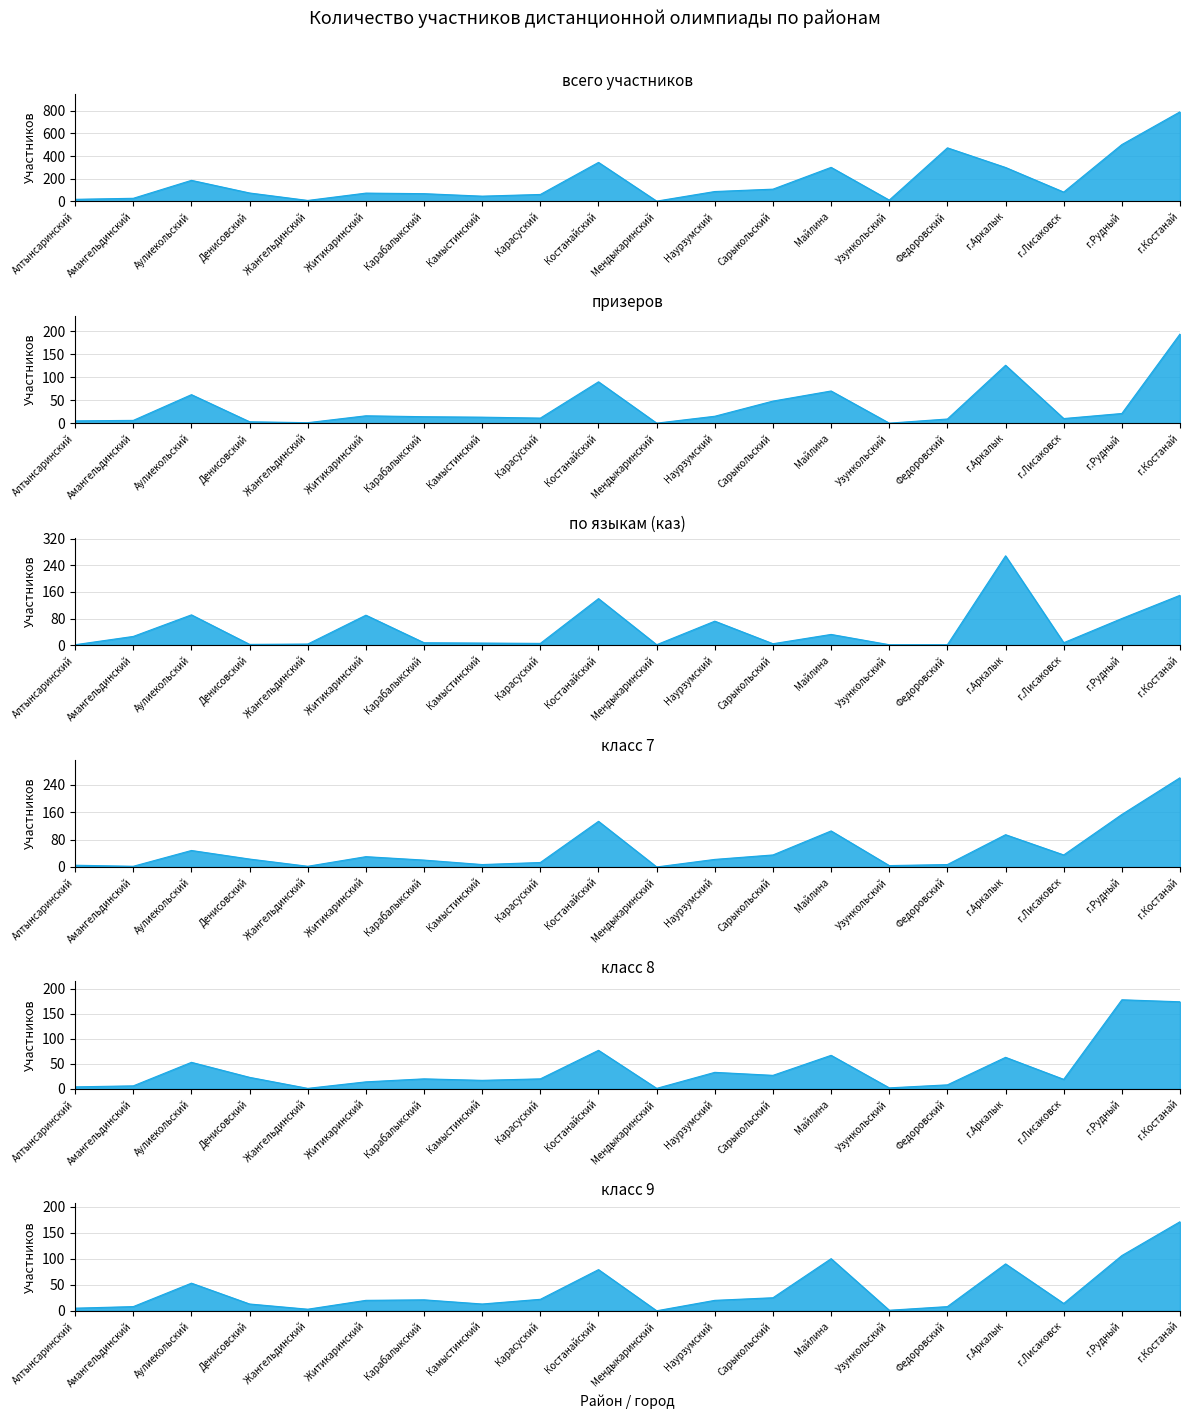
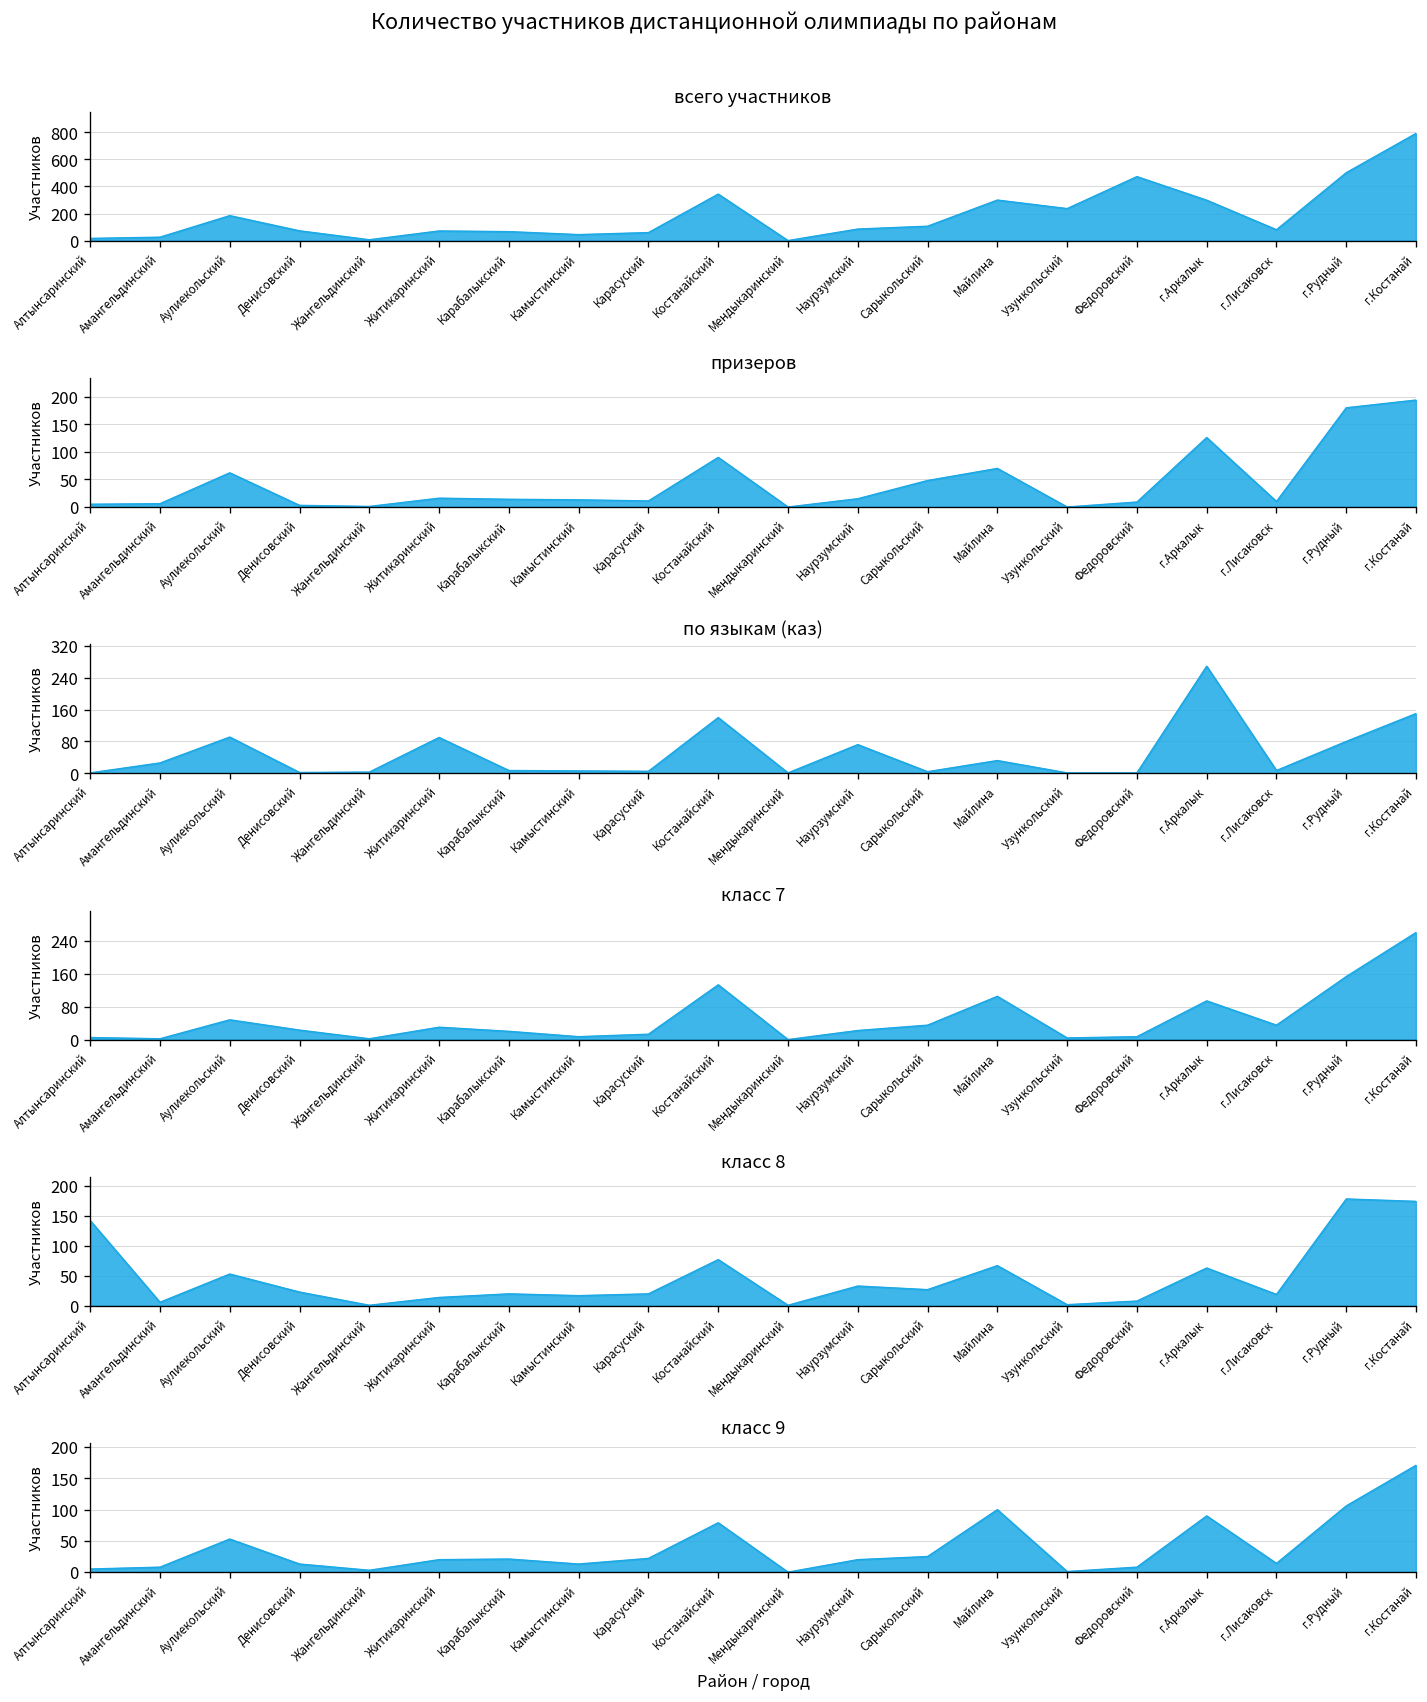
  {
    "всего участников": {
      "Алтынсаринский": 20,
      "Амангельдинский": 30,
      "Аулиекольский": 190,
      "Денисовский": 70,
      "Жангельдинский": 10,
      "Житикаринский": 70,
      "Карабалыкский": 70,
      "Камыстинский": 50,
      "Карасуский": 60,
      "Костанайский": 340,
      "Мендыкаринский": 0,
      "Наурзумский": 90,
      "Сарыкольский": 110,
      "Майлина": 300,
-     "Узункольский": 10,
+     "Узункольский": 240,
      "Федоровский": 470,
      "г.Аркалык": 300,
      "г.Лисаковск": 80,
      "г.Рудный": 500,
      "г.Костанай": 790
    },
    "призеров": {
      "Алтынсаринский": 10,
      "Амангельдинский": 10,
      "Аулиекольский": 60,
      "Денисовский": 0,
      "Жангельдинский": 0,
      "Житикаринский": 20,
      "Карабалыкский": 10,
      "Камыстинский": 10,
      "Карасуский": 10,
      "Костанайский": 90,
      "Мендыкаринский": 0,
      "Наурзумский": 20,
      "Сарыкольский": 50,
      "Майлина": 70,
      "Узункольский": 0,
      "Федоровский": 10,
      "г.Аркалык": 130,
      "г.Лисаковск": 10,
-     "г.Рудный": 20,
+     "г.Рудный": 180,
      "г.Костанай": 190
    },
    "по языкам (каз)": {
      "Алтынсаринский": 0,
      "Амангельдинский": 30,
      "Аулиекольский": 90,
      "Денисовский": 0,
      "Жангельдинский": 0,
      "Житикаринский": 90,
      "Карабалыкский": 10,
      "Камыстинский": 10,
      "Карасуский": 10,
      "Костанайский": 140,
      "Мендыкаринский": 0,
      "Наурзумский": 70,
      "Сарыкольский": 0,
      "Майлина": 30,
      "Узункольский": 0,
      "Федоровский": 0,
      "г.Аркалык": 270,
      "г.Лисаковск": 10,
      "г.Рудный": 80,
      "г.Костанай": 150
    },
    "класс 7": {
      "Алтынсаринский": 10,
      "Амангельдинский": 0,
      "Аулиекольский": 50,
      "Денисовский": 20,
      "Жангельдинский": 0,
      "Житикаринский": 30,
      "Карабалыкский": 20,
      "Камыстинский": 10,
      "Карасуский": 10,
      "Костанайский": 130,
      "Мендыкаринский": 0,
      "Наурзумский": 20,
      "Сарыкольский": 40,
      "Майлина": 110,
      "Узункольский": 0,
      "Федоровский": 10,
      "г.Аркалык": 90,
      "г.Лисаковск": 40,
      "г.Рудный": 150,
      "г.Костанай": 260
    },
    "класс 8": {
-     "Алтынсаринский": 0,
+     "Алтынсаринский": 140,
      "Амангельдинский": 10,
      "Аулиекольский": 50,
      "Денисовский": 20,
      "Жангельдинский": 0,
      "Житикаринский": 10,
      "Карабалыкский": 20,
      "Камыстинский": 20,
      "Карасуский": 20,
      "Костанайский": 80,
      "Мендыкаринский": 0,
      "Наурзумский": 30,
      "Сарыкольский": 30,
      "Майлина": 70,
      "Узункольский": 0,
      "Федоровский": 10,
      "г.Аркалык": 60,
      "г.Лисаковск": 20,
      "г.Рудный": 180,
      "г.Костанай": 170
    },
    "класс 9": {
      "Алтынсаринский": 10,
      "Амангельдинский": 10,
      "Аулиекольский": 50,
      "Денисовский": 10,
      "Жангельдинский": 0,
      "Житикаринский": 20,
      "Карабалыкский": 20,
      "Камыстинский": 10,
      "Карасуский": 20,
      "Костанайский": 80,
      "Мендыкаринский": 0,
      "Наурзумский": 20,
      "Сарыкольский": 30,
      "Майлина": 100,
      "Узункольский": 0,
      "Федоровский": 10,
      "г.Аркалык": 90,
      "г.Лисаковск": 10,
      "г.Рудный": 110,
      "г.Костанай": 170
    }
  }
